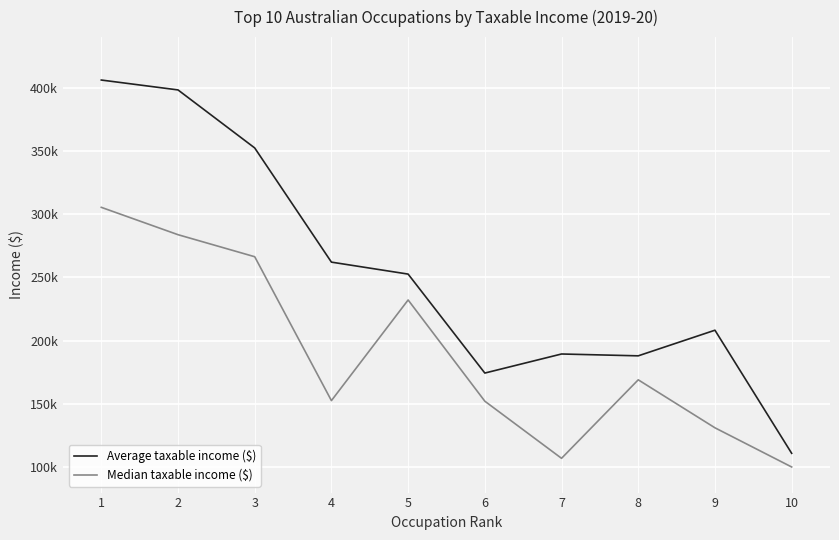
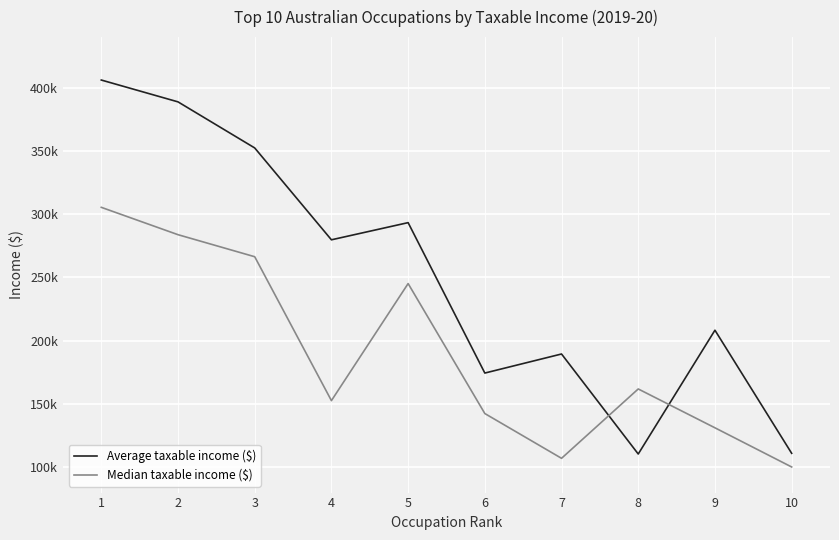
  {
    "Average taxable income ($)": {
      "1": 406000,
-     "2": 398000,
+     "2": 389000,
      "3": 352000,
-     "4": 262000,
-     "5": 253000,
+     "4": 280000,
+     "5": 293000,
      "6": 174000,
      "7": 190000,
-     "8": 188000,
+     "8": 110000,
      "9": 208000,
      "10": 111000
    },
    "Median taxable income ($)": {
      "1": 305000,
      "2": 284000,
      "3": 266000,
      "4": 153000,
-     "5": 232000,
-     "6": 152000,
+     "5": 245000,
+     "6": 142000,
      "7": 107000,
-     "8": 169000,
+     "8": 162000,
      "9": 131000,
      "10": 100000
    }
  }
